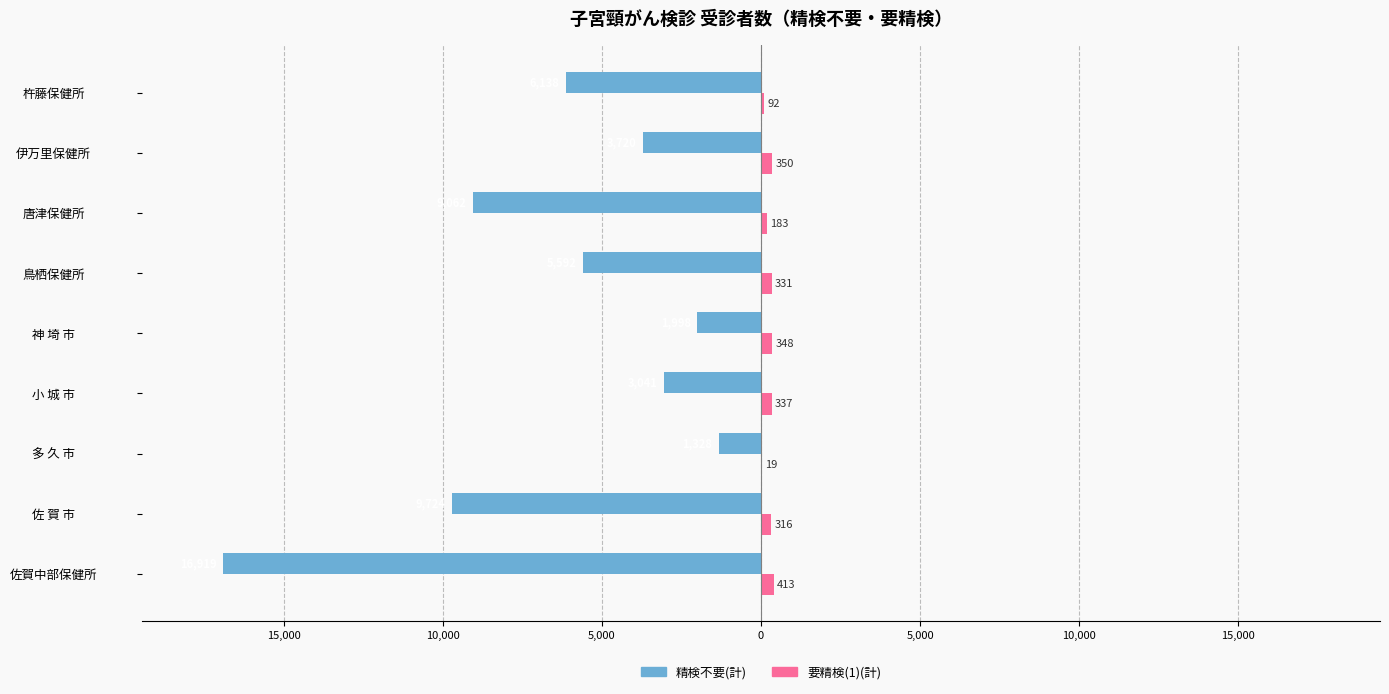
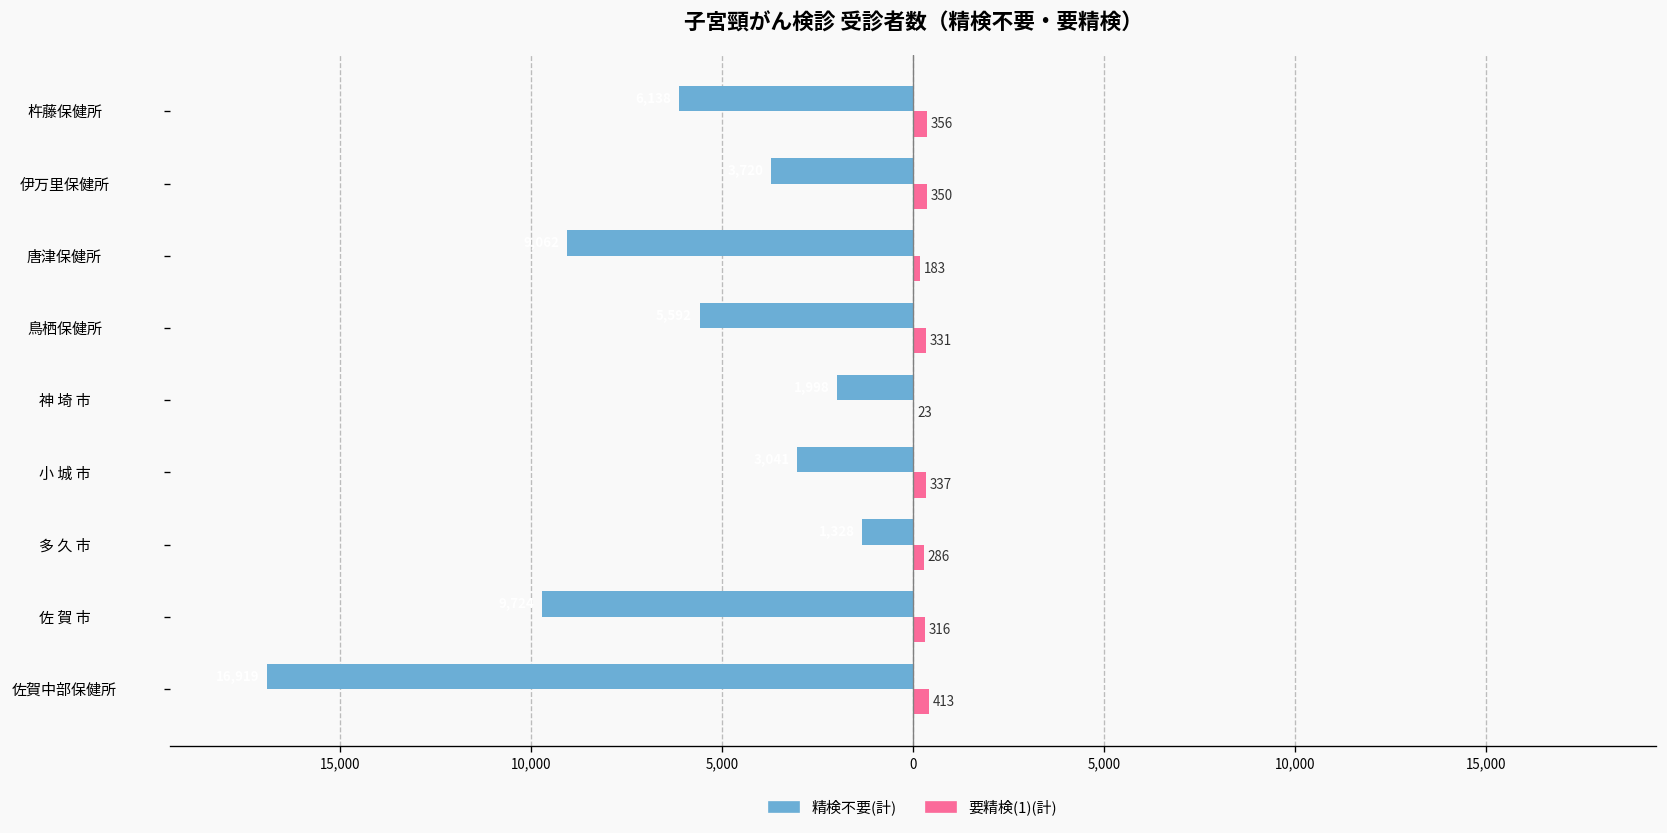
  {
    "要精検(1)(計)": {
-     "杵藤保健所": 92,
+     "杵藤保健所": 356,
      "伊万里保健所": 350,
      "唐津保健所": 183,
      "鳥栖保健所": 331,
-     "神 埼 市": 348,
+     "神 埼 市": 23,
      "小 城 市": 337,
-     "多 久 市": 19,
+     "多 久 市": 286,
      "佐 賀 市": 316,
      "佐賀中部保健所": 413
    }
  }
